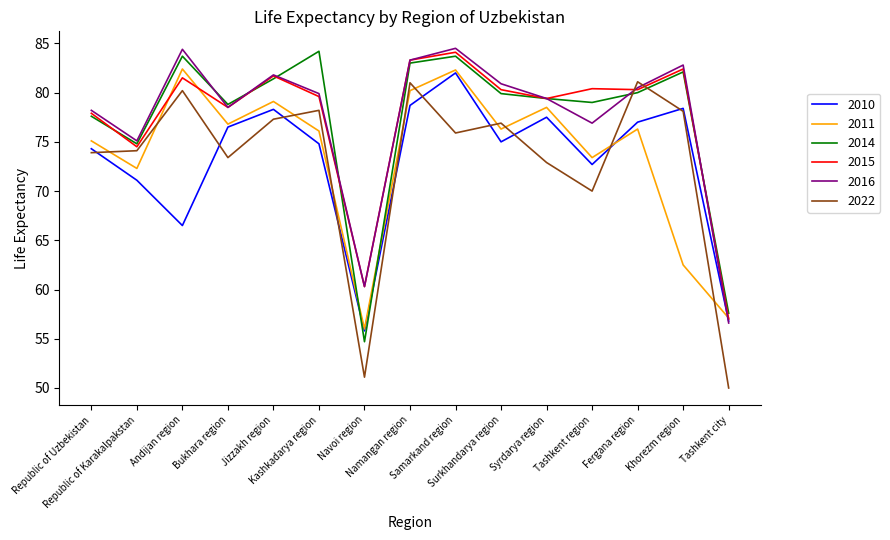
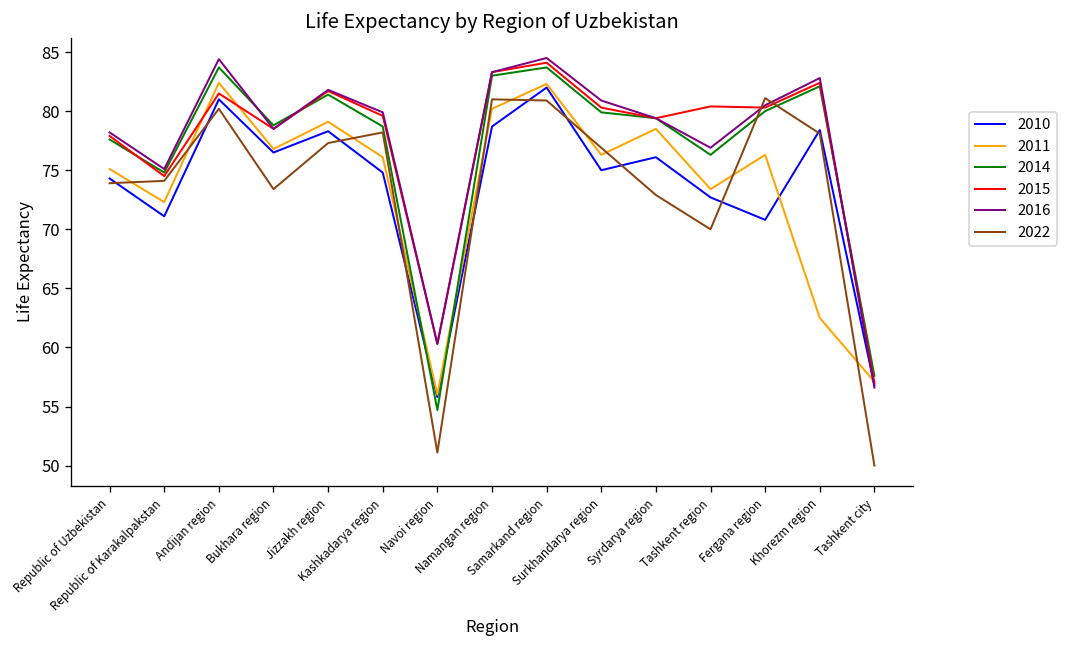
  {
    "2010": {
      "Republic of Uzbekistan": 74,
      "Republic of Karakalpakstan": 71,
-     "Andijan region": 67,
+     "Andijan region": 81,
      "Bukhara region": 77,
      "Jizzakh region": 78,
      "Kashkadarya region": 75,
      "Namangan region": 79,
      "Samarkand region": 82,
      "Surkhandarya region": 75,
-     "Syrdarya region": 78,
+     "Syrdarya region": 76,
      "Tashkent region": 73,
-     "Fergana region": 77,
+     "Fergana region": 71,
      "Khorezm region": 78
    },
    "2011": {
      "Republic of Uzbekistan": 75,
      "Republic of Karakalpakstan": 72,
      "Andijan region": 82,
      "Bukhara region": 77,
      "Jizzakh region": 79,
      "Kashkadarya region": 76,
      "Namangan region": 80,
      "Samarkand region": 82,
      "Surkhandarya region": 76,
      "Syrdarya region": 79,
      "Tashkent region": 73,
      "Fergana region": 76,
      "Khorezm region": 63
    },
    "2014": {
      "Republic of Uzbekistan": 78,
      "Republic of Karakalpakstan": 75,
      "Andijan region": 84,
      "Bukhara region": 79,
      "Jizzakh region": 81,
-     "Kashkadarya region": 84,
+     "Kashkadarya region": 79,
      "Navoi region": 55,
      "Namangan region": 83,
      "Samarkand region": 84,
      "Surkhandarya region": 80,
-     "Tashkent region": 79,
+     "Tashkent region": 76,
      "Fergana region": 80,
      "Khorezm region": 82,
      "Tashkent city": 58
    },
    "2015": {
      "Republic of Uzbekistan": 78,
      "Republic of Karakalpakstan": 75,
      "Andijan region": 82,
      "Kashkadarya region": 80,
      "Samarkand region": 84,
      "Surkhandarya region": 80,
      "Tashkent region": 80,
      "Khorezm region": 82
    },
    "2016": {
      "Republic of Uzbekistan": 78,
      "Republic of Karakalpakstan": 75,
      "Andijan region": 84,
      "Kashkadarya region": 80,
      "Samarkand region": 85,
      "Surkhandarya region": 81,
      "Tashkent region": 77,
      "Khorezm region": 83
    },
    "2022": {
      "Republic of Uzbekistan": 74,
      "Republic of Karakalpakstan": 74,
      "Andijan region": 80,
      "Bukhara region": 73,
      "Jizzakh region": 77,
      "Kashkadarya region": 78,
      "Navoi region": 51,
      "Namangan region": 81,
-     "Samarkand region": 76,
+     "Samarkand region": 81,
      "Surkhandarya region": 77,
      "Syrdarya region": 73,
      "Tashkent region": 70,
      "Fergana region": 81,
      "Khorezm region": 78,
      "Tashkent city": 50
    }
  }
